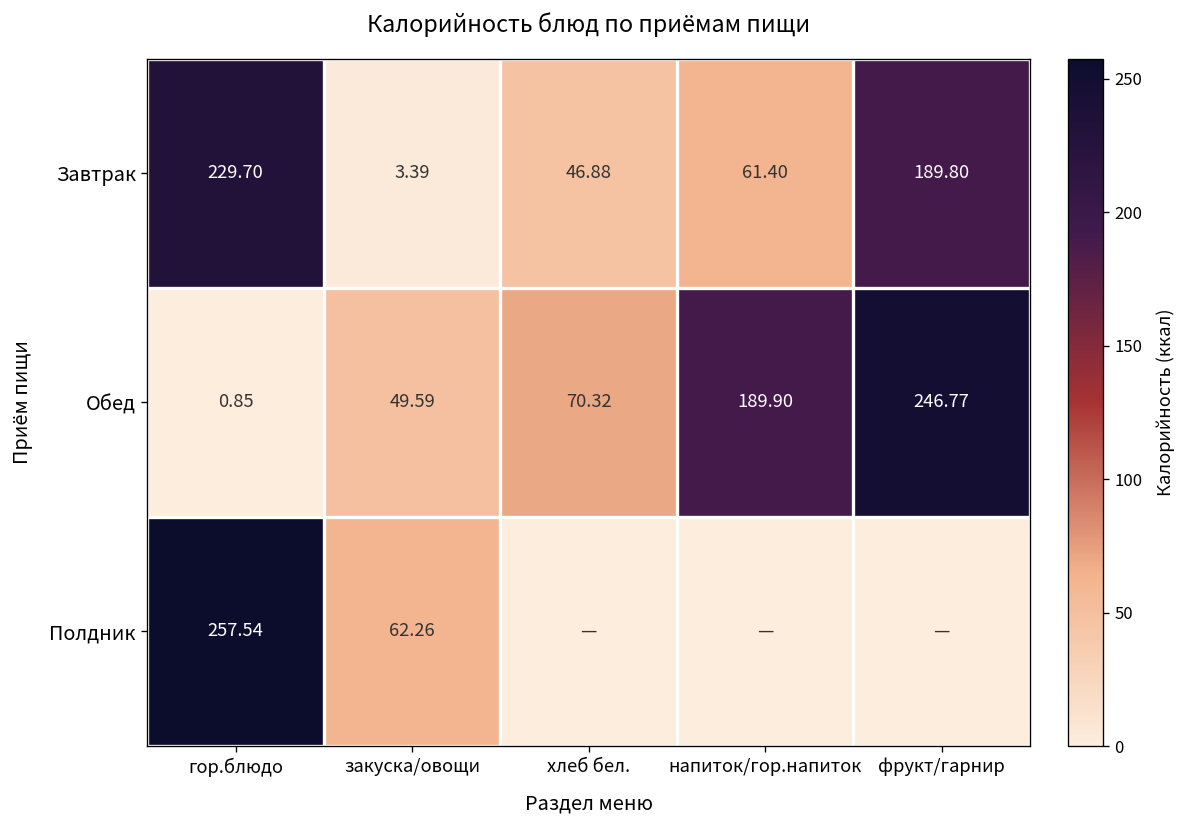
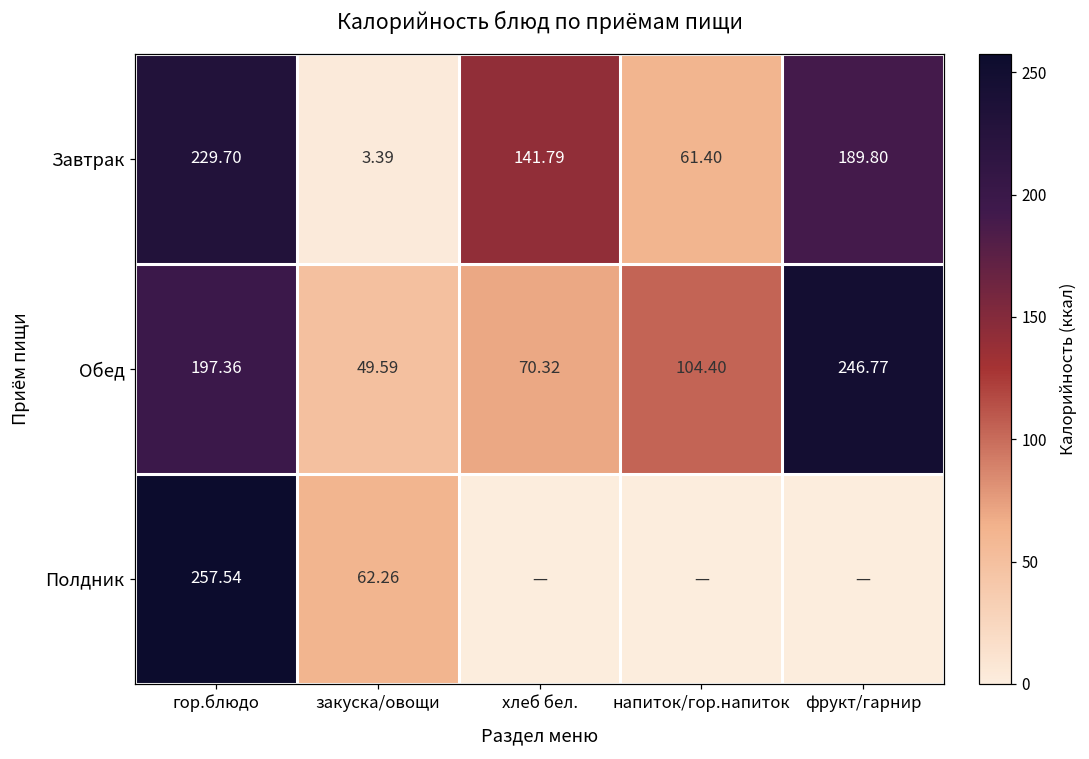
  {
    "Завтрак": {
      "гор.блюдо": 229.70,
      "закуска/овощи": 3.39,
-     "хлеб бел.": 46.88,
+     "хлеб бел.": 141.79,
      "напиток/гор.напиток": 61.40,
      "фрукт/гарнир": 189.80
    },
    "Обед": {
-     "гор.блюдо": 0.85,
+     "гор.блюдо": 197.36,
      "закуска/овощи": 49.59,
      "хлеб бел.": 70.32,
-     "напиток/гор.напиток": 189.90,
+     "напиток/гор.напиток": 104.40,
      "фрукт/гарнир": 246.77
    },
    "Полдник": {
      "гор.блюдо": 257.54,
      "закуска/овощи": 62.26
    }
  }
